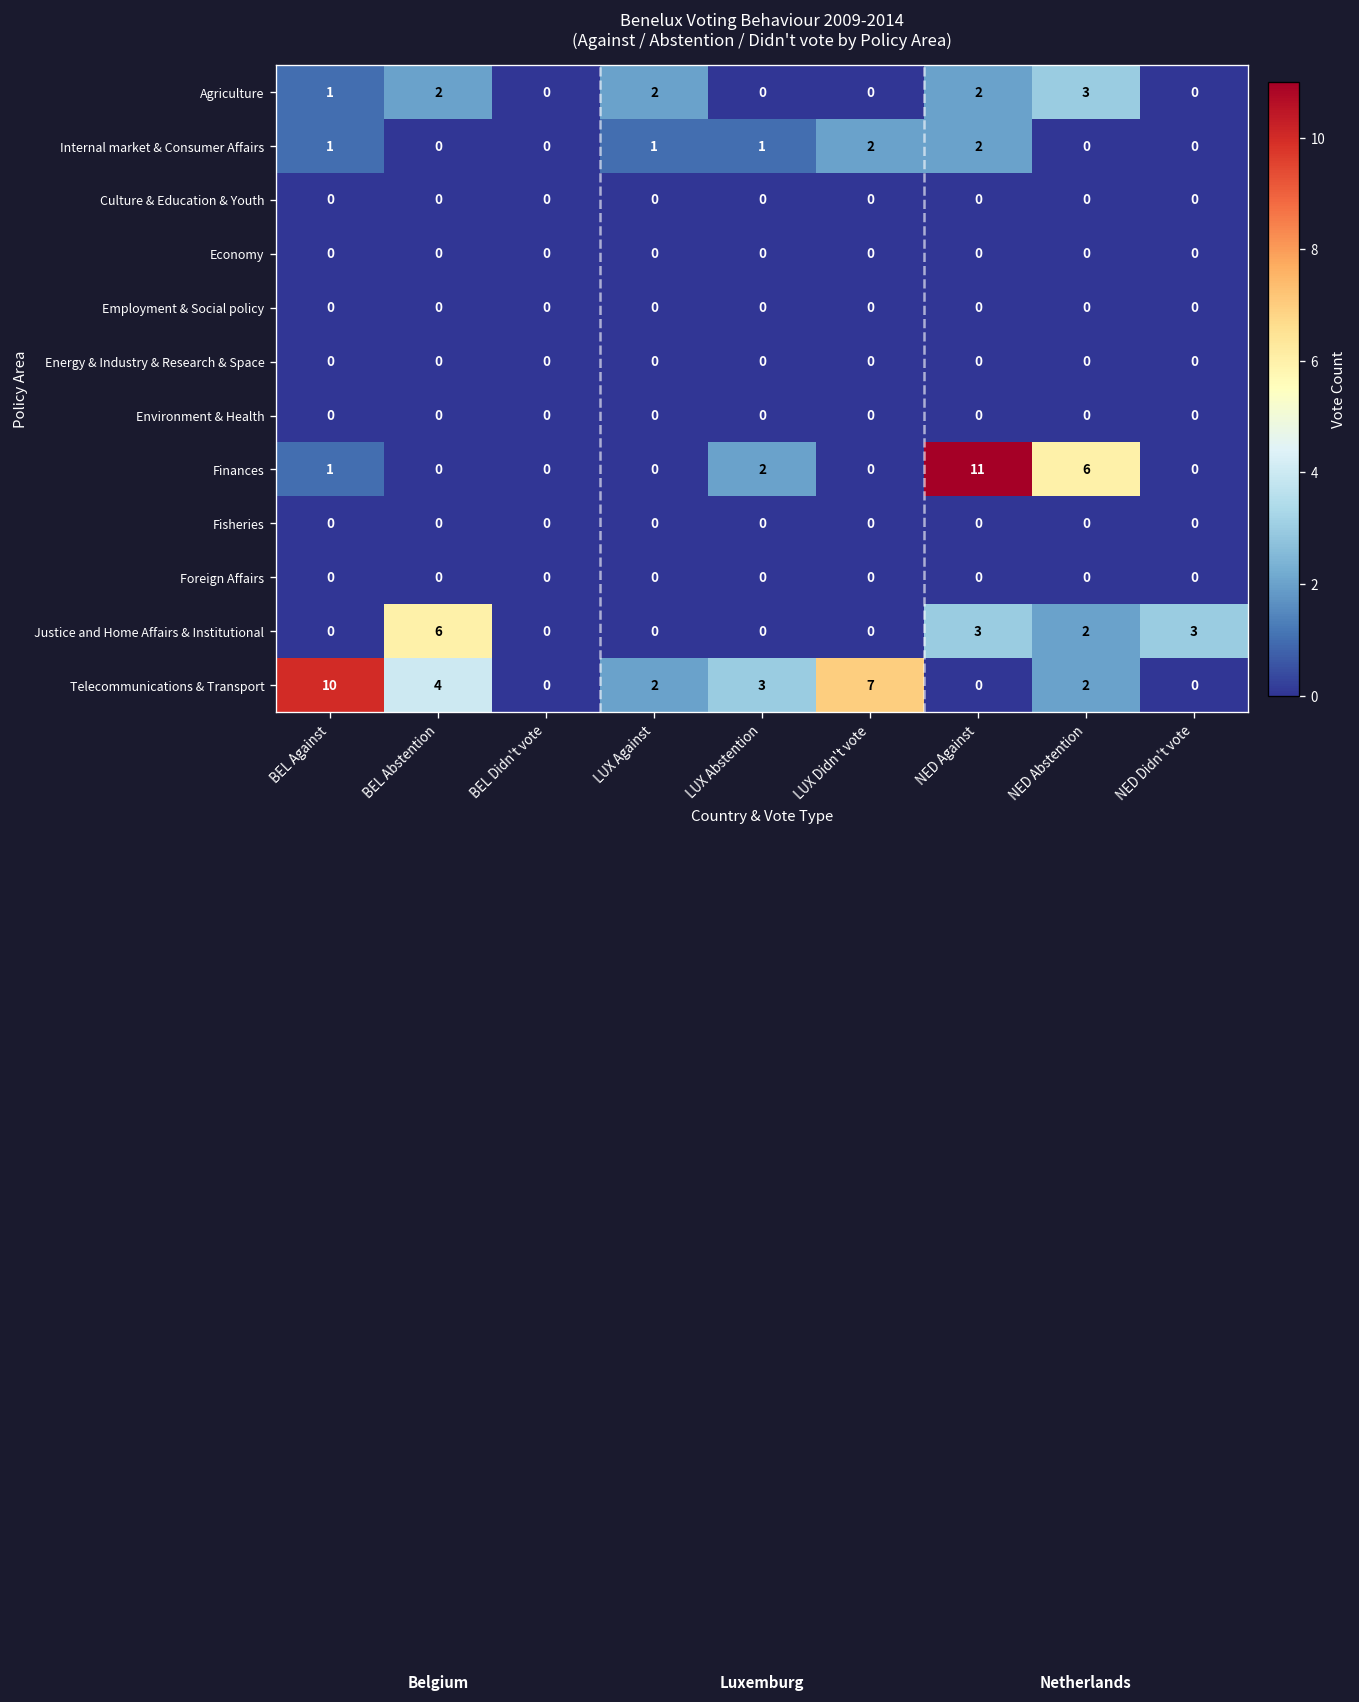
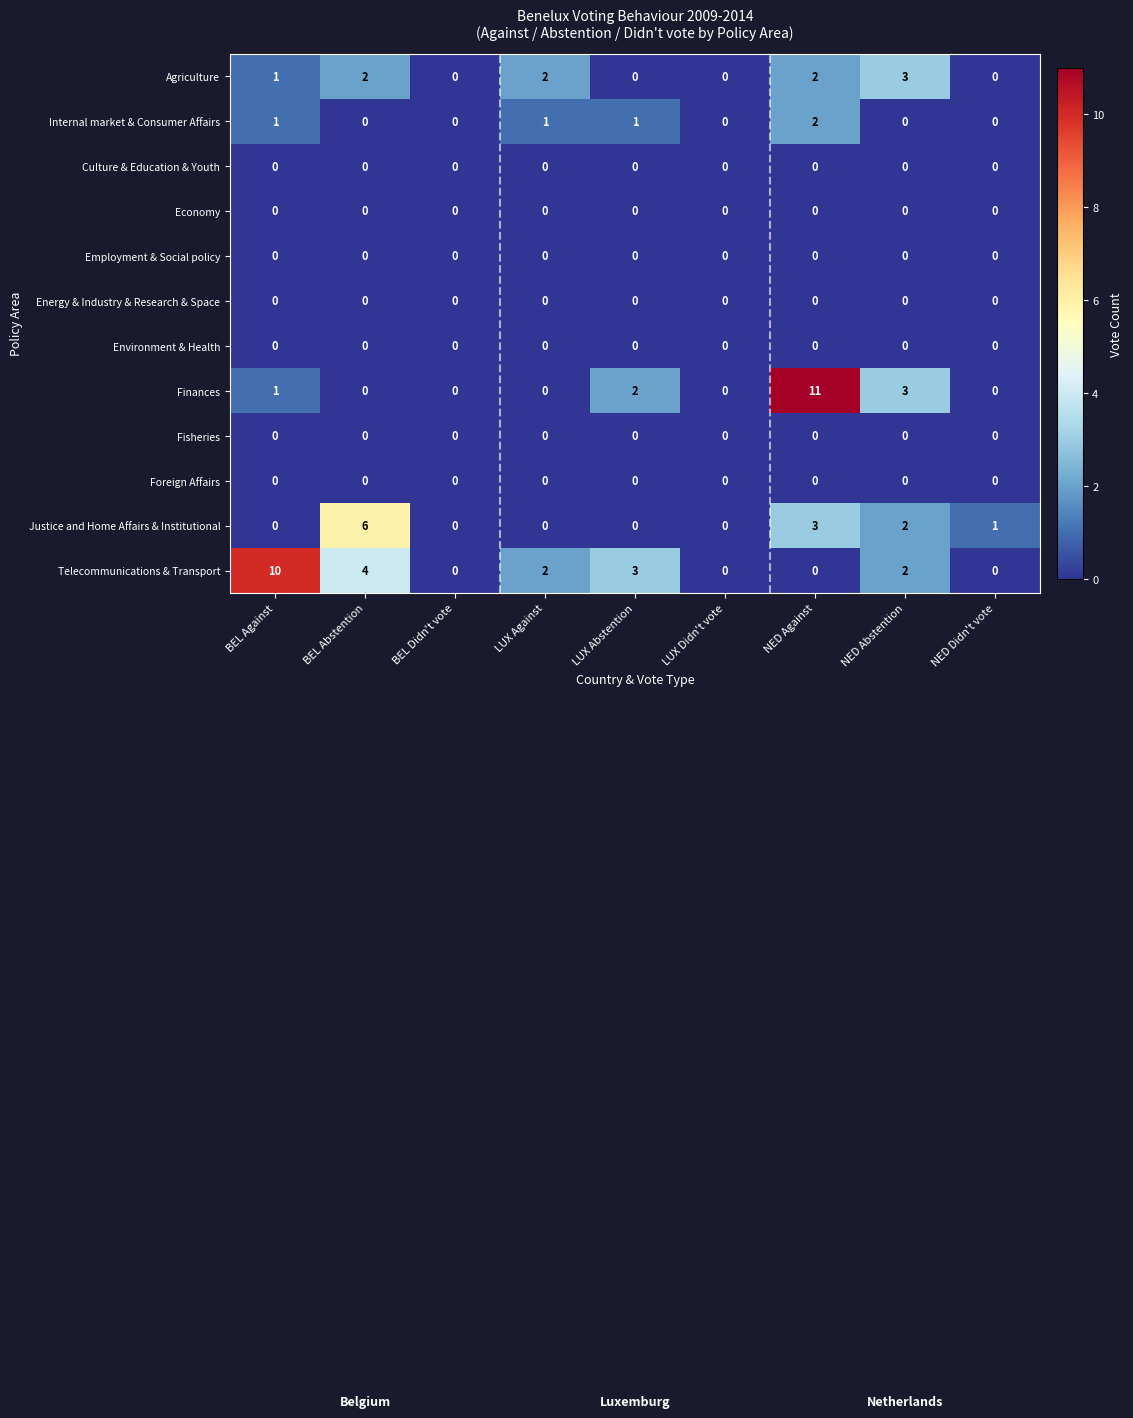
  {
    "Agriculture": {
      "BEL Against": 1,
      "BEL Abstention": 2,
      "BEL Didn't vote": 0,
      "LUX Against": 2,
      "LUX Abstention": 0,
      "LUX Didn't vote": 0,
      "NED Against": 2,
      "NED Abstention": 3,
      "NED Didn't vote": 0
    },
    "Internal market & Consumer Affairs": {
      "BEL Against": 1,
      "BEL Abstention": 0,
      "BEL Didn't vote": 0,
      "LUX Against": 1,
      "LUX Abstention": 1,
-     "LUX Didn't vote": 2,
+     "LUX Didn't vote": 0,
      "NED Against": 2,
      "NED Abstention": 0,
      "NED Didn't vote": 0
    },
    "Culture & Education & Youth": {
      "BEL Against": 0,
      "BEL Abstention": 0,
      "BEL Didn't vote": 0,
      "LUX Against": 0,
      "LUX Abstention": 0,
      "LUX Didn't vote": 0,
      "NED Against": 0,
      "NED Abstention": 0,
      "NED Didn't vote": 0
    },
    "Economy": {
      "BEL Against": 0,
      "BEL Abstention": 0,
      "BEL Didn't vote": 0,
      "LUX Against": 0,
      "LUX Abstention": 0,
      "LUX Didn't vote": 0,
      "NED Against": 0,
      "NED Abstention": 0,
      "NED Didn't vote": 0
    },
    "Employment & Social policy": {
      "BEL Against": 0,
      "BEL Abstention": 0,
      "BEL Didn't vote": 0,
      "LUX Against": 0,
      "LUX Abstention": 0,
      "LUX Didn't vote": 0,
      "NED Against": 0,
      "NED Abstention": 0,
      "NED Didn't vote": 0
    },
    "Energy & Industry & Research & Space": {
      "BEL Against": 0,
      "BEL Abstention": 0,
      "BEL Didn't vote": 0,
      "LUX Against": 0,
      "LUX Abstention": 0,
      "LUX Didn't vote": 0,
      "NED Against": 0,
      "NED Abstention": 0,
      "NED Didn't vote": 0
    },
    "Environment & Health": {
      "BEL Against": 0,
      "BEL Abstention": 0,
      "BEL Didn't vote": 0,
      "LUX Against": 0,
      "LUX Abstention": 0,
      "LUX Didn't vote": 0,
      "NED Against": 0,
      "NED Abstention": 0,
      "NED Didn't vote": 0
    },
    "Finances": {
      "BEL Against": 1,
      "BEL Abstention": 0,
      "BEL Didn't vote": 0,
      "LUX Against": 0,
      "LUX Abstention": 2,
      "LUX Didn't vote": 0,
      "NED Against": 11,
-     "NED Abstention": 6,
+     "NED Abstention": 3,
      "NED Didn't vote": 0
    },
    "Fisheries": {
      "BEL Against": 0,
      "BEL Abstention": 0,
      "BEL Didn't vote": 0,
      "LUX Against": 0,
      "LUX Abstention": 0,
      "LUX Didn't vote": 0,
      "NED Against": 0,
      "NED Abstention": 0,
      "NED Didn't vote": 0
    },
    "Foreign Affairs": {
      "BEL Against": 0,
      "BEL Abstention": 0,
      "BEL Didn't vote": 0,
      "LUX Against": 0,
      "LUX Abstention": 0,
      "LUX Didn't vote": 0,
      "NED Against": 0,
      "NED Abstention": 0,
      "NED Didn't vote": 0
    },
    "Justice and Home Affairs & Institutional": {
      "BEL Against": 0,
      "BEL Abstention": 6,
      "BEL Didn't vote": 0,
      "LUX Against": 0,
      "LUX Abstention": 0,
      "LUX Didn't vote": 0,
      "NED Against": 3,
      "NED Abstention": 2,
-     "NED Didn't vote": 3
+     "NED Didn't vote": 1
    },
    "Telecommunications & Transport": {
      "BEL Against": 10,
      "BEL Abstention": 4,
      "BEL Didn't vote": 0,
      "LUX Against": 2,
      "LUX Abstention": 3,
-     "LUX Didn't vote": 7,
+     "LUX Didn't vote": 0,
      "NED Against": 0,
      "NED Abstention": 2,
      "NED Didn't vote": 0
    }
  }
